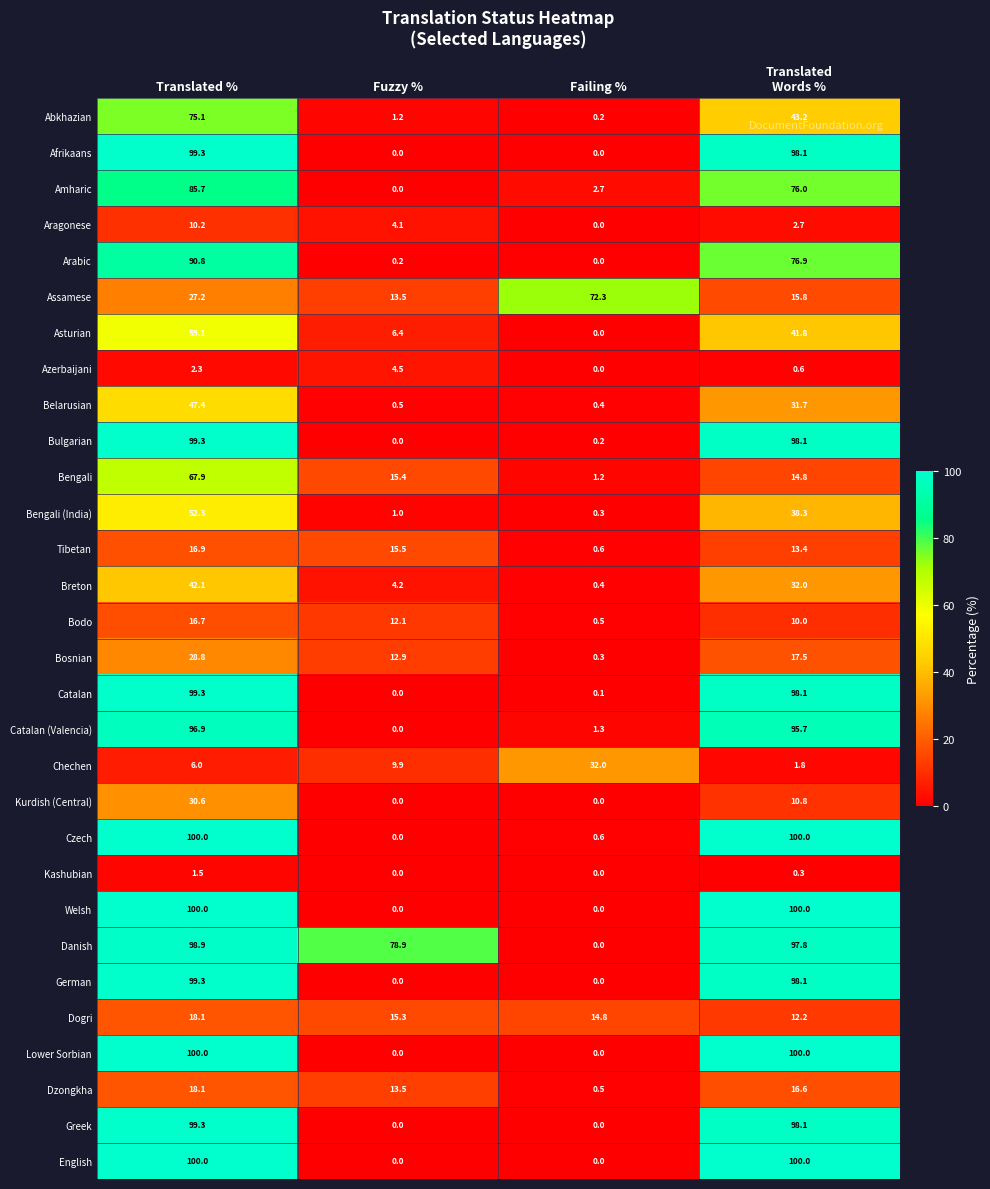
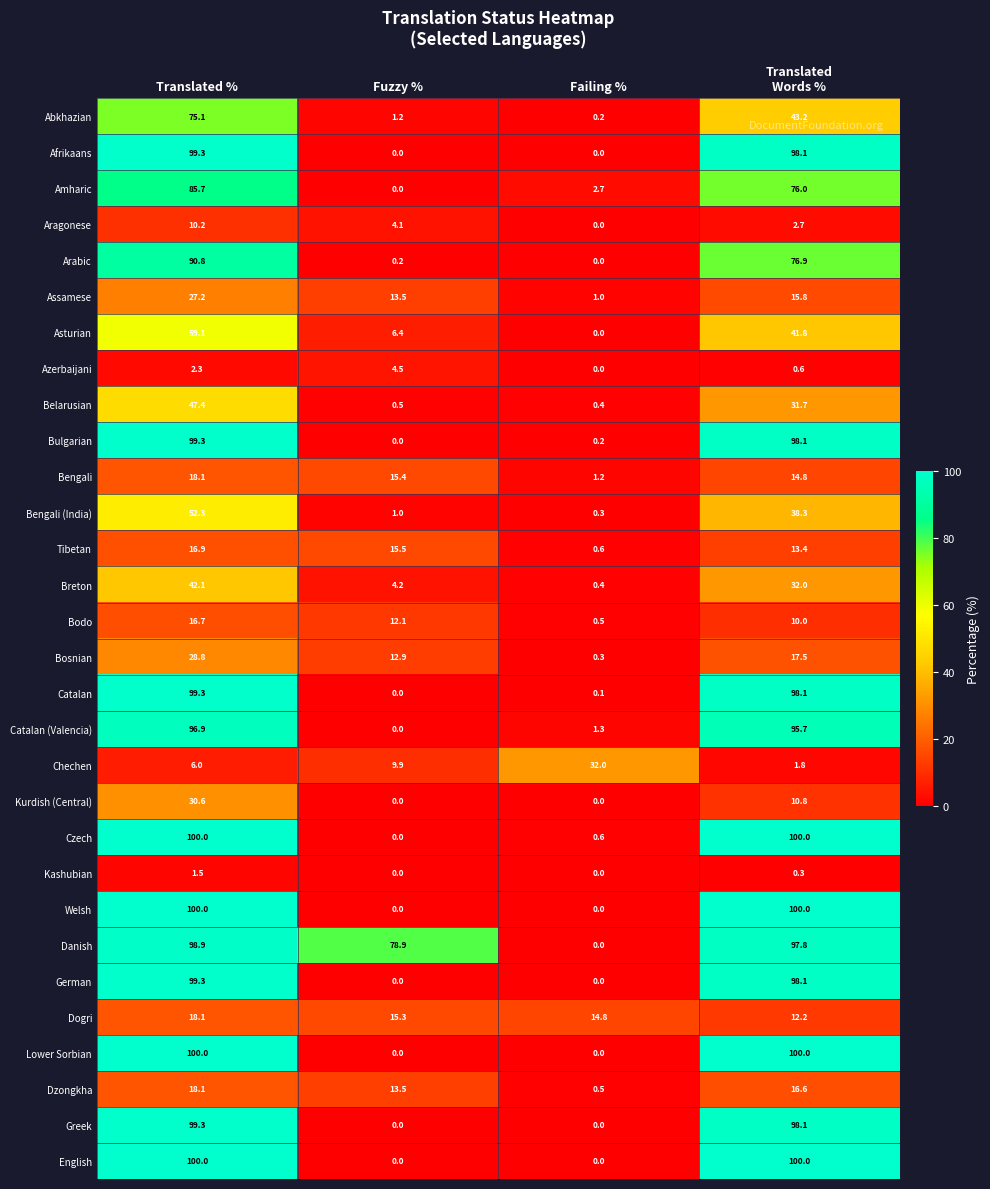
  {
    "Abkhazian": {
      "Translated %": 75.1,
      "Fuzzy %": 1.2,
      "Failing %": 0.2
    },
    "Afrikaans": {
      "Translated %": 99.3,
      "Fuzzy %": 0.0,
      "Failing %": 0.0,
      "Translated Words %": 98.1
    },
    "Amharic": {
      "Translated %": 85.7,
      "Fuzzy %": 0.0,
      "Failing %": 2.7,
      "Translated Words %": 76.0
    },
    "Aragonese": {
      "Translated %": 10.2,
      "Fuzzy %": 4.1,
      "Failing %": 0.0,
      "Translated Words %": 2.7
    },
    "Arabic": {
      "Translated %": 90.8,
      "Fuzzy %": 0.2,
      "Failing %": 0.0,
      "Translated Words %": 76.9
    },
    "Assamese": {
      "Translated %": 27.2,
      "Fuzzy %": 13.5,
-     "Failing %": 72.3,
+     "Failing %": 1.0,
      "Translated Words %": 15.8
    },
    "Asturian": {
      "Translated %": 59.1,
      "Fuzzy %": 6.4,
      "Failing %": 0.0,
      "Translated Words %": 41.8
    },
    "Azerbaijani": {
      "Translated %": 2.3,
      "Fuzzy %": 4.5,
      "Failing %": 0.0,
      "Translated Words %": 0.6
    },
    "Belarusian": {
      "Translated %": 47.4,
      "Fuzzy %": 0.5,
      "Failing %": 0.4,
      "Translated Words %": 31.7
    },
    "Bulgarian": {
      "Translated %": 99.3,
      "Fuzzy %": 0.0,
      "Failing %": 0.2,
      "Translated Words %": 98.1
    },
    "Bengali": {
-     "Translated %": 67.9,
+     "Translated %": 18.1,
      "Fuzzy %": 15.4,
      "Failing %": 1.2,
      "Translated Words %": 14.8
    },
    "Bengali (India)": {
      "Translated %": 52.3,
      "Fuzzy %": 1.0,
      "Failing %": 0.3,
      "Translated Words %": 38.3
    },
    "Tibetan": {
      "Translated %": 16.9,
      "Fuzzy %": 15.5,
      "Failing %": 0.6,
      "Translated Words %": 13.4
    },
    "Breton": {
      "Translated %": 42.1,
      "Fuzzy %": 4.2,
      "Failing %": 0.4,
      "Translated Words %": 32.0
    },
    "Bodo": {
      "Translated %": 16.7,
      "Fuzzy %": 12.1,
      "Failing %": 0.5,
      "Translated Words %": 10.0
    },
    "Bosnian": {
      "Translated %": 28.8,
      "Fuzzy %": 12.9,
      "Failing %": 0.3,
      "Translated Words %": 17.5
    },
    "Catalan": {
      "Translated %": 99.3,
      "Fuzzy %": 0.0,
      "Failing %": 0.1,
      "Translated Words %": 98.1
    },
    "Catalan (Valencia)": {
      "Translated %": 96.9,
      "Fuzzy %": 0.0,
      "Failing %": 1.3,
      "Translated Words %": 95.7
    },
    "Chechen": {
      "Translated %": 6.0,
      "Fuzzy %": 9.9,
      "Failing %": 32.0,
      "Translated Words %": 1.8
    },
    "Kurdish (Central)": {
      "Translated %": 30.6,
      "Fuzzy %": 0.0,
      "Failing %": 0.0,
      "Translated Words %": 10.8
    },
    "Czech": {
      "Translated %": 100.0,
      "Fuzzy %": 0.0,
      "Failing %": 0.6,
      "Translated Words %": 100.0
    },
    "Kashubian": {
      "Translated %": 1.5,
      "Fuzzy %": 0.0,
      "Failing %": 0.0,
      "Translated Words %": 0.3
    },
    "Welsh": {
      "Translated %": 100.0,
      "Fuzzy %": 0.0,
      "Failing %": 0.0,
      "Translated Words %": 100.0
    },
    "Danish": {
      "Translated %": 98.9,
      "Fuzzy %": 78.9,
      "Failing %": 0.0,
      "Translated Words %": 97.8
    },
    "German": {
      "Translated %": 99.3,
      "Fuzzy %": 0.0,
      "Failing %": 0.0,
      "Translated Words %": 98.1
    },
    "Dogri": {
      "Translated %": 18.1,
      "Fuzzy %": 15.3,
      "Failing %": 14.8,
      "Translated Words %": 12.2
    },
    "Lower Sorbian": {
      "Translated %": 100.0,
      "Fuzzy %": 0.0,
      "Failing %": 0.0,
      "Translated Words %": 100.0
    },
    "Dzongkha": {
      "Translated %": 18.1,
      "Fuzzy %": 13.5,
      "Failing %": 0.5,
      "Translated Words %": 16.6
    },
    "Greek": {
      "Translated %": 99.3,
      "Fuzzy %": 0.0,
      "Failing %": 0.0,
      "Translated Words %": 98.1
    },
    "English": {
      "Translated %": 100.0,
      "Fuzzy %": 0.0,
      "Failing %": 0.0,
      "Translated Words %": 100.0
    }
  }
